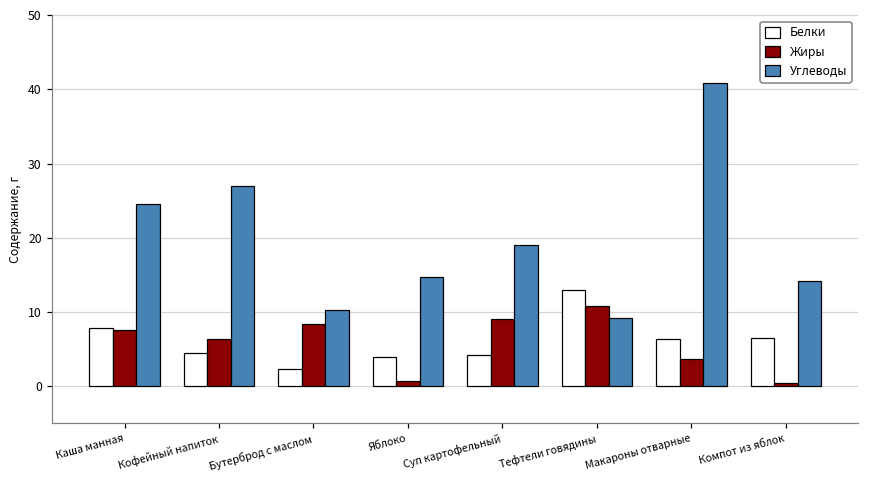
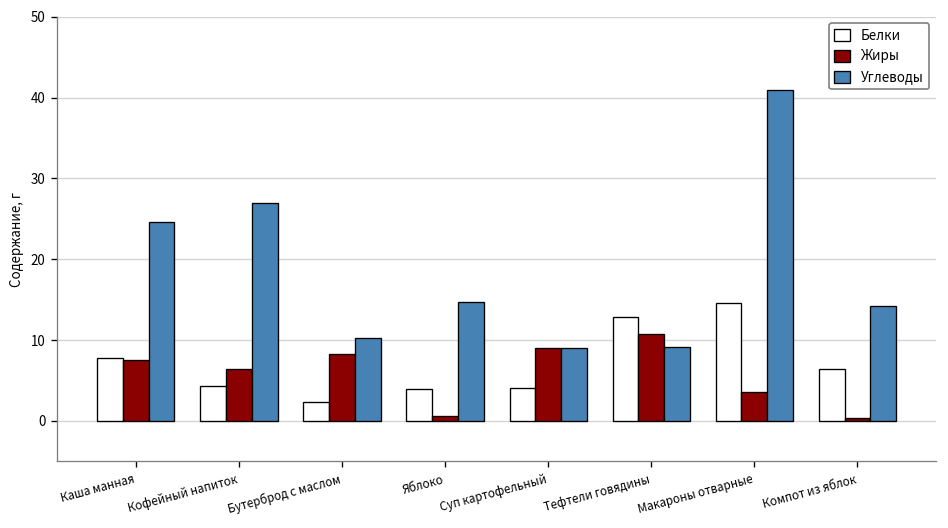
  {
    "Белки": {
      "Каша манная": 8,
      "Кофейный напиток": 4,
      "Бутерброд с маслом": 2,
      "Яблоко": 4,
      "Суп картофельный": 4,
      "Тефтели говядины": 13,
-     "Макароны отварные": 6,
+     "Макароны отварные": 15,
      "Компот из яблок": 6
    },
    "Жиры": {
      "Каша манная": 8,
      "Кофейный напиток": 6,
      "Бутерброд с маслом": 8,
      "Яблоко": 1,
      "Суп картофельный": 9,
      "Тефтели говядины": 11,
      "Макароны отварные": 4,
      "Компот из яблок": 0
    },
    "Углеводы": {
      "Каша манная": 25,
      "Кофейный напиток": 27,
      "Бутерброд с маслом": 10,
      "Яблоко": 15,
-     "Суп картофельный": 19,
+     "Суп картофельный": 9,
      "Тефтели говядины": 9,
      "Макароны отварные": 41,
      "Компот из яблок": 14
    }
  }
